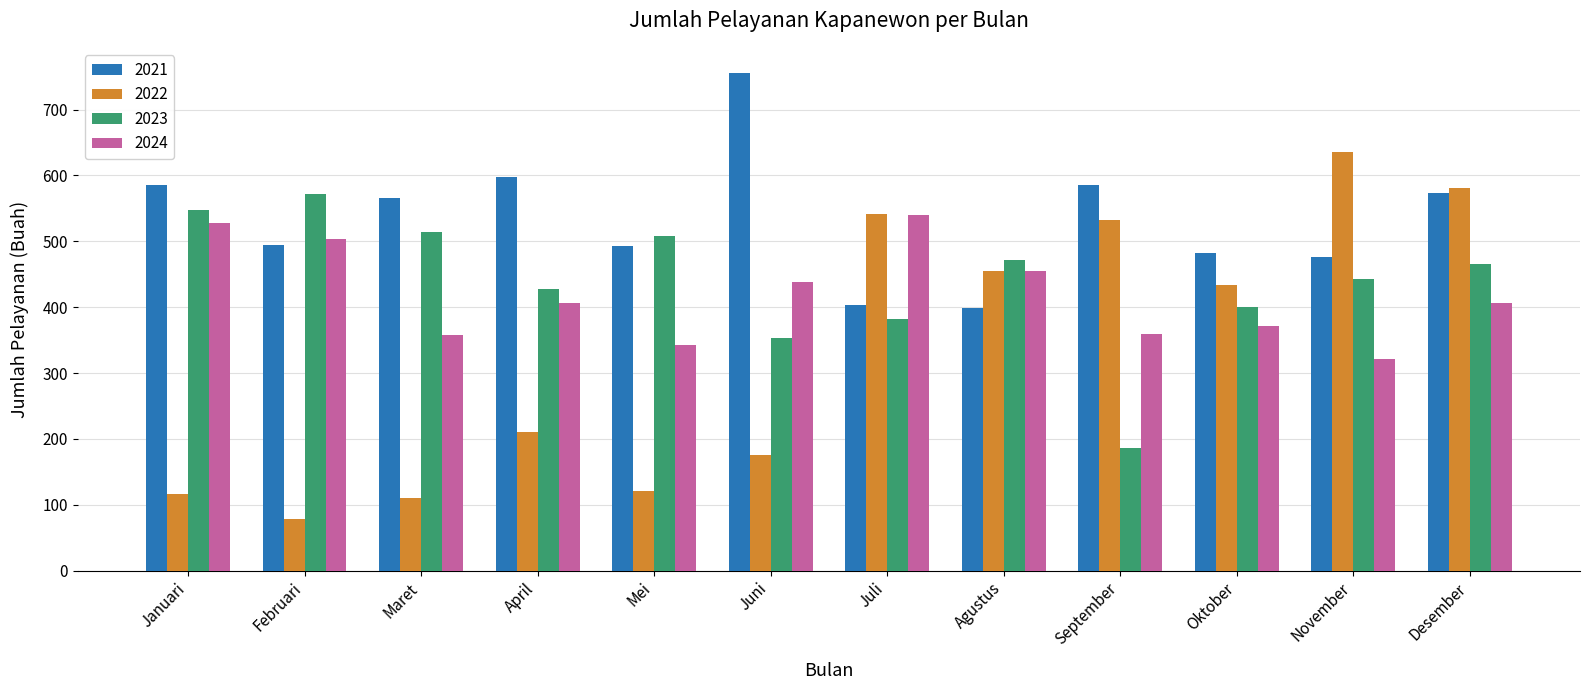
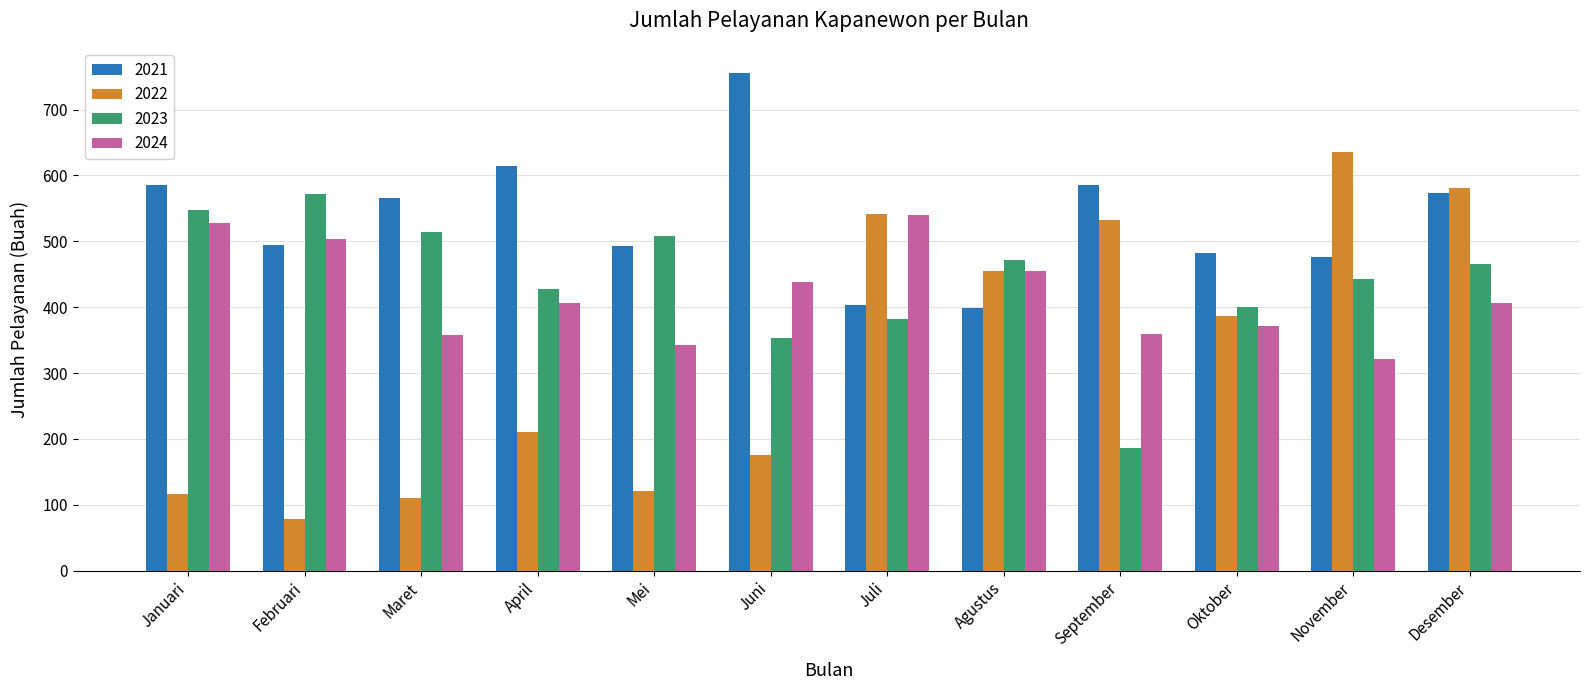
  {
    "2021": {
      "Januari": 590,
      "Februari": 490,
      "Maret": 570,
-     "April": 600,
+     "April": 610,
      "Mei": 490,
      "Juni": 760,
      "Juli": 400,
      "Agustus": 400,
      "September": 590,
      "Oktober": 480,
      "November": 480,
      "Desember": 570
    },
    "2022": {
      "Januari": 120,
      "Februari": 80,
      "Maret": 110,
      "April": 210,
      "Mei": 120,
      "Juni": 180,
      "Juli": 540,
      "Agustus": 460,
      "September": 530,
-     "Oktober": 430,
+     "Oktober": 390,
      "November": 640,
      "Desember": 580
    },
    "2023": {
      "Januari": 550,
      "Februari": 570,
      "Maret": 510,
      "April": 430,
      "Mei": 510,
      "Juni": 350,
      "Juli": 380,
      "Agustus": 470,
      "September": 190,
      "Oktober": 400,
      "November": 440,
      "Desember": 470
    },
    "2024": {
      "Januari": 530,
      "Februari": 500,
      "Maret": 360,
      "April": 410,
      "Mei": 340,
      "Juni": 440,
      "Juli": 540,
      "Agustus": 460,
      "September": 360,
      "Oktober": 370,
      "November": 320,
      "Desember": 410
    }
  }
